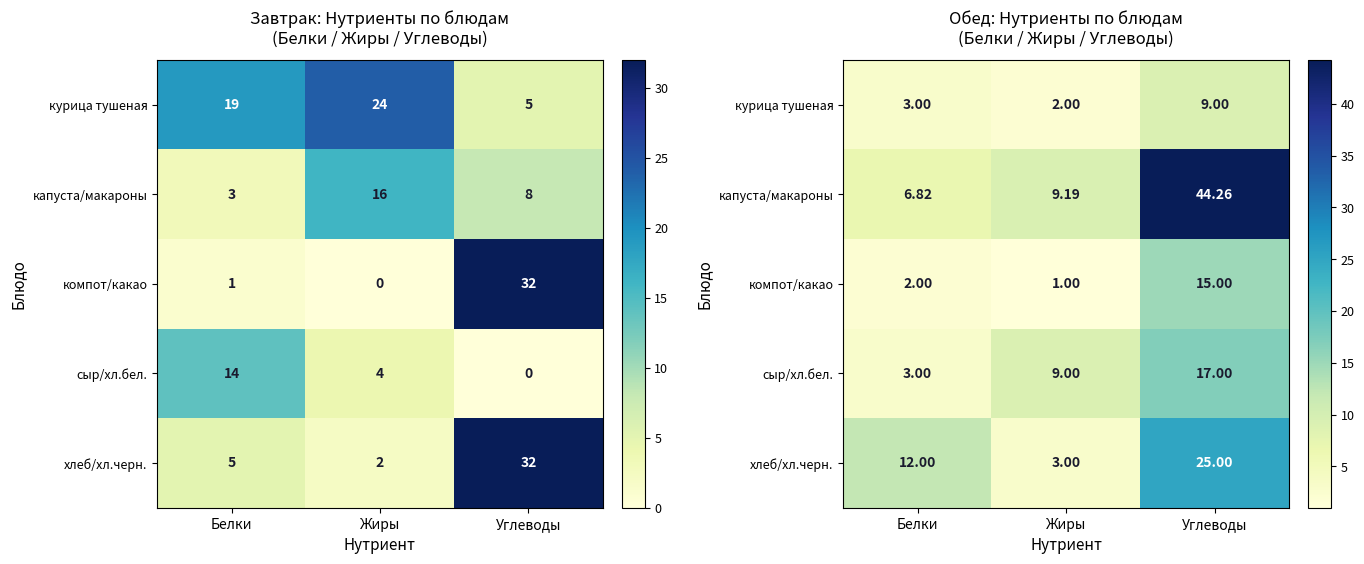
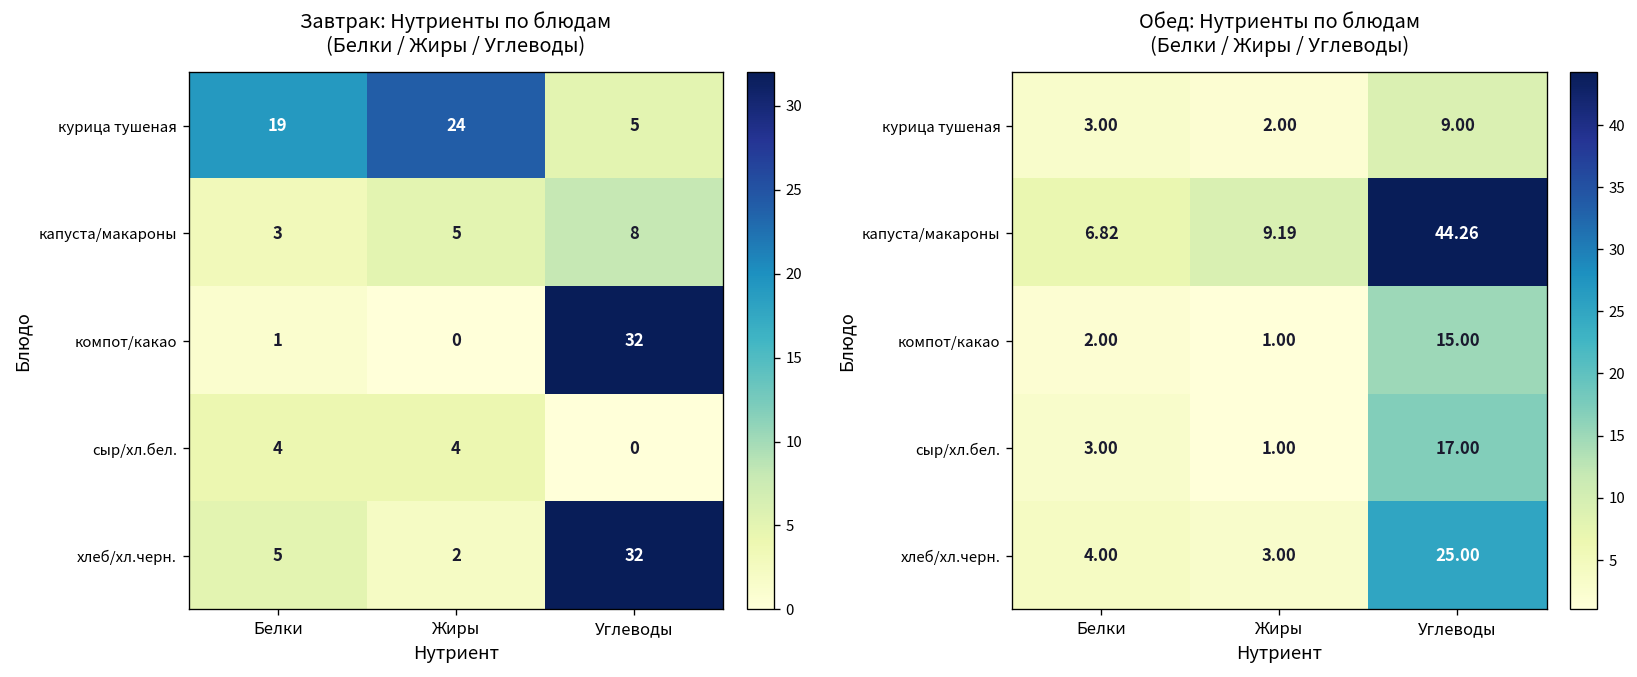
  {
    "Завтрак: Нутриенты по блюдам (Белки / Жиры / Углеводы)": {
      "курица тушеная": {
        "Белки": 19,
        "Жиры": 24,
        "Углеводы": 5
      },
      "капуста/макароны": {
        "Белки": 3,
-       "Жиры": 16,
+       "Жиры": 5,
        "Углеводы": 8
      },
      "компот/какао": {
        "Белки": 1,
        "Жиры": 0,
        "Углеводы": 32
      },
      "сыр/хл.бел.": {
-       "Белки": 14,
+       "Белки": 4,
        "Жиры": 4,
        "Углеводы": 0
      },
      "хлеб/хл.черн.": {
        "Белки": 5,
        "Жиры": 2,
        "Углеводы": 32
      }
    },
    "Обед: Нутриенты по блюдам (Белки / Жиры / Углеводы)": {
      "курица тушеная": {
        "Белки": 3.00,
        "Жиры": 2.00,
        "Углеводы": 9.00
      },
      "капуста/макароны": {
        "Белки": 6.82,
        "Жиры": 9.19,
        "Углеводы": 44.26
      },
      "компот/какао": {
        "Белки": 2.00,
        "Жиры": 1.00,
        "Углеводы": 15.00
      },
      "сыр/хл.бел.": {
        "Белки": 3.00,
-       "Жиры": 9.00,
+       "Жиры": 1.00,
        "Углеводы": 17.00
      },
      "хлеб/хл.черн.": {
-       "Белки": 12.00,
+       "Белки": 4.00,
        "Жиры": 3.00,
        "Углеводы": 25.00
      }
    }
  }
